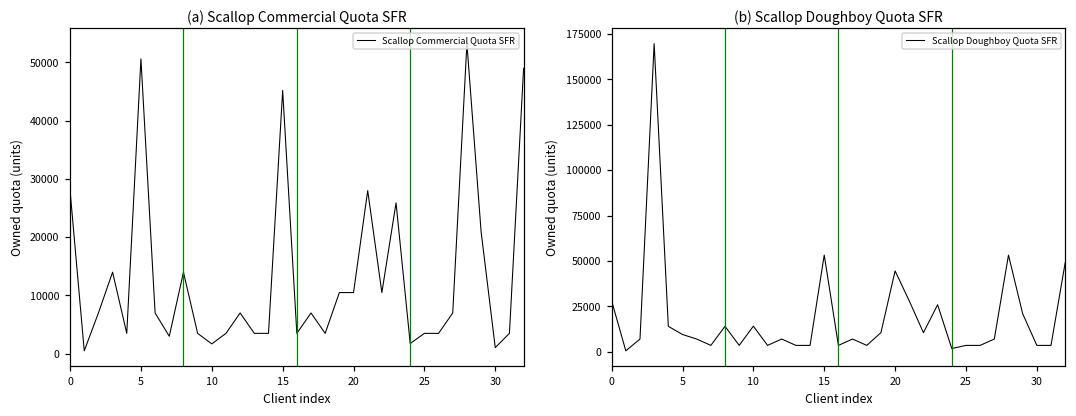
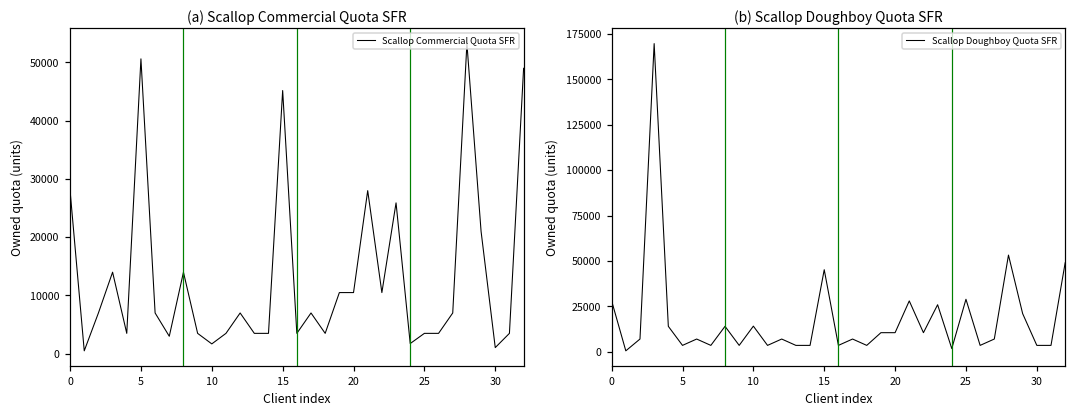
  {
    "(a) Scallop Commercial Quota SFR": {
      "0": 28000,
      "5": 51000,
      "10": 2000,
      "15": 45000,
      "20": 11000,
      "25": 4000,
      "30": 1000
    },
    "(b) Scallop Doughboy Quota SFR": {
      "0": 28000,
-     "5": 9000,
+     "5": 4000,
      "10": 14000,
-     "15": 53000,
-     "20": 45000,
-     "25": 4000,
+     "15": 45000,
+     "20": 11000,
+     "25": 29000,
      "30": 4000
    }
  }
